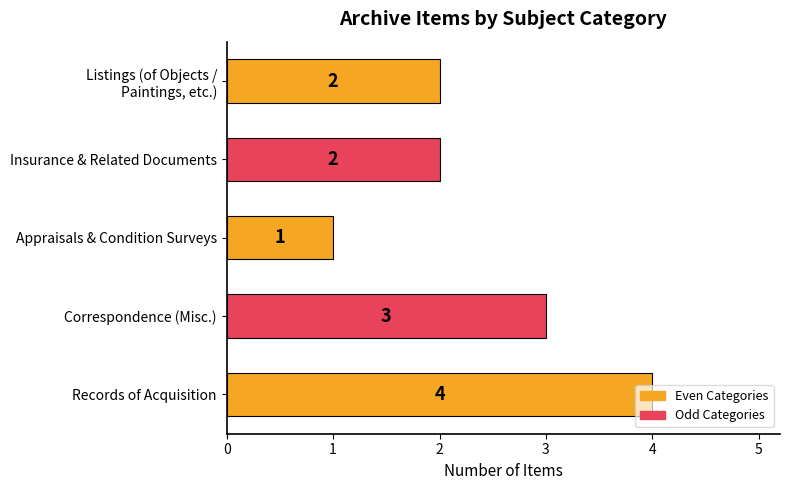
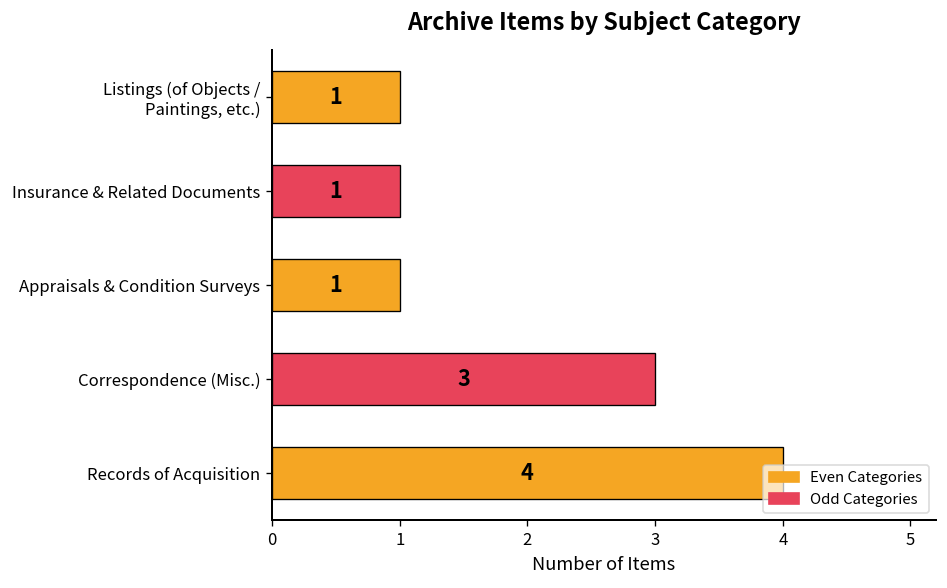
  {
-   "Listings (of Objects / Paintings, etc.)": 2,
-   "Insurance & Related Documents": 2,
+   "Listings (of Objects / Paintings, etc.)": 1,
+   "Insurance & Related Documents": 1,
    "Appraisals & Condition Surveys": 1,
    "Correspondence (Misc.)": 3
  }
